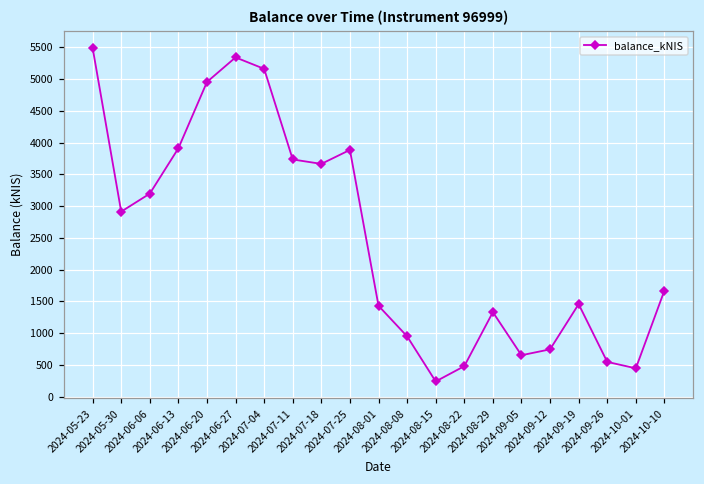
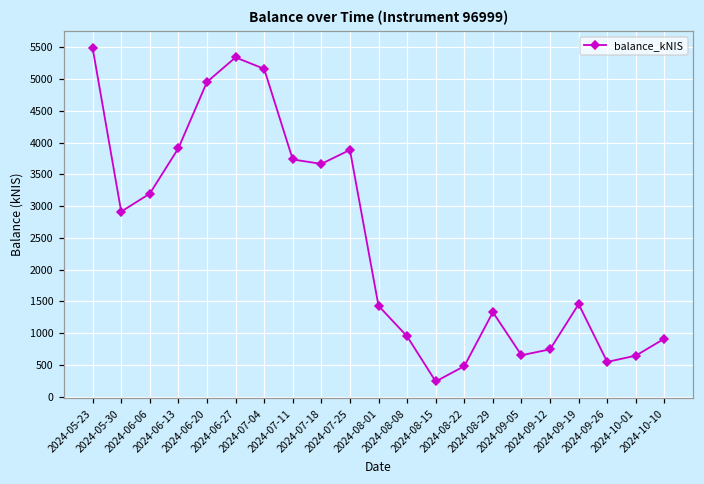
  {
    "2024-05-23": 5500,
    "2024-05-30": 2900,
    "2024-06-06": 3200,
    "2024-06-13": 3900,
    "2024-06-20": 5000,
    "2024-06-27": 5300,
    "2024-07-04": 5200,
    "2024-07-11": 3700,
    "2024-07-18": 3700,
    "2024-07-25": 3900,
    "2024-08-01": 1400,
    "2024-08-08": 900,
    "2024-08-15": 200,
    "2024-08-22": 500,
    "2024-08-29": 1300,
    "2024-09-05": 700,
    "2024-09-12": 700,
    "2024-09-19": 1500,
    "2024-09-26": 500,
-   "2024-10-01": 400,
-   "2024-10-10": 1700
+   "2024-10-01": 600,
+   "2024-10-10": 900
  }
